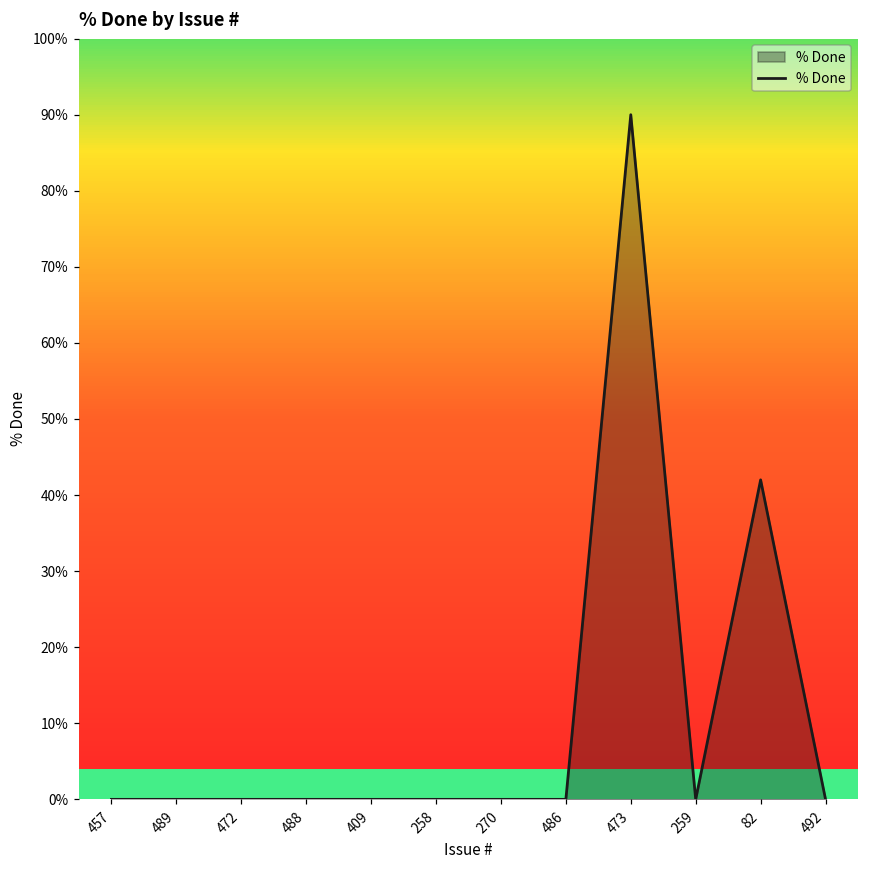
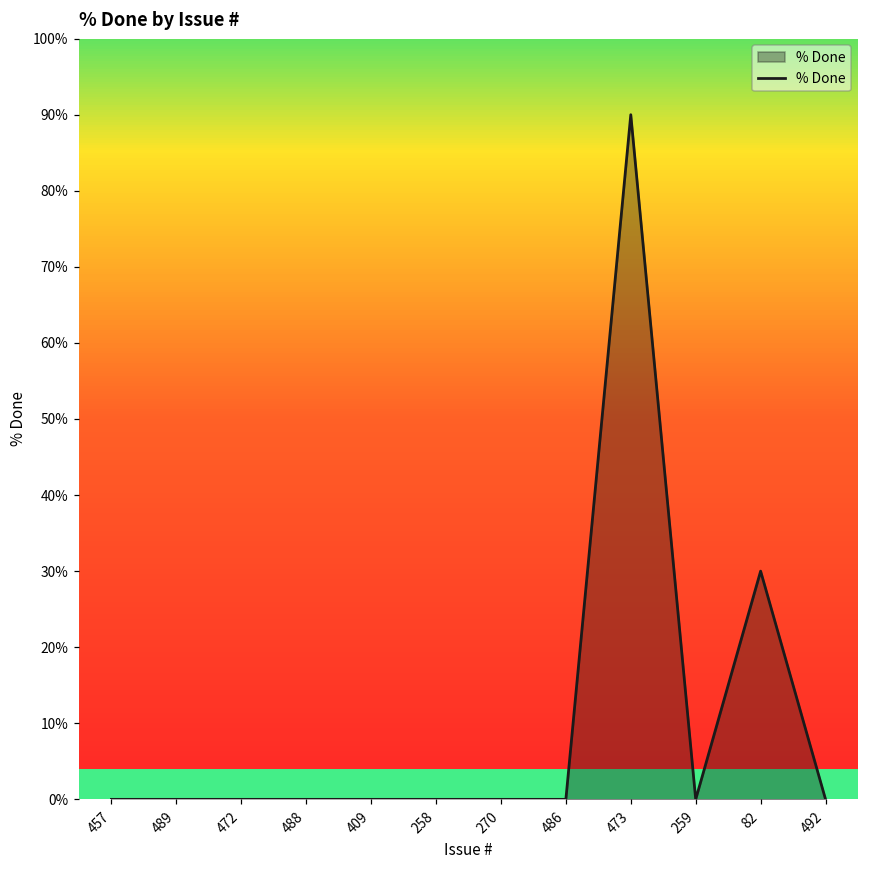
  {
    "457": "0%",
    "489": "0%",
    "472": "0%",
    "488": "0%",
    "409": "0%",
    "258": "0%",
    "270": "0%",
    "486": "0%",
    "473": "90%",
    "259": "0%",
-   "82": "42%",
+   "82": "30%",
    "492": "0%"
  }
